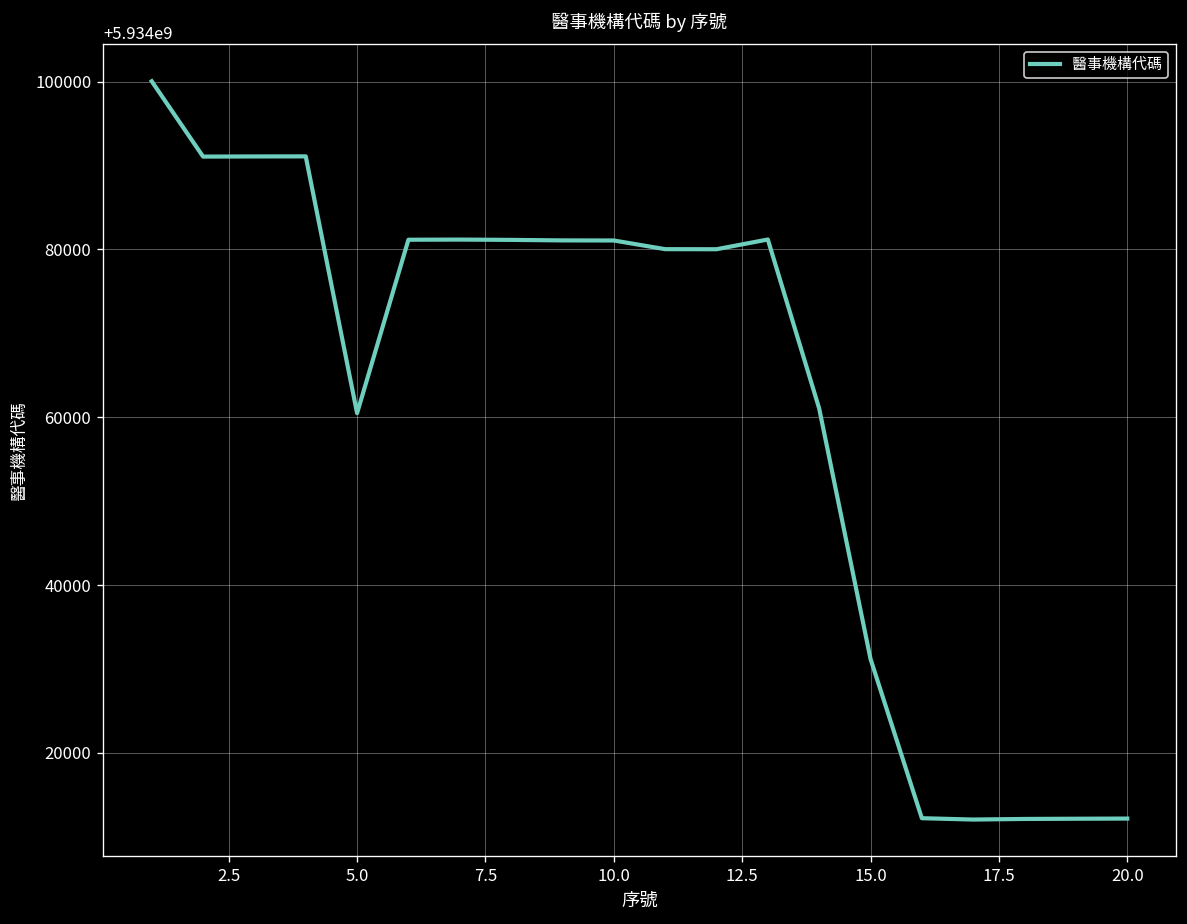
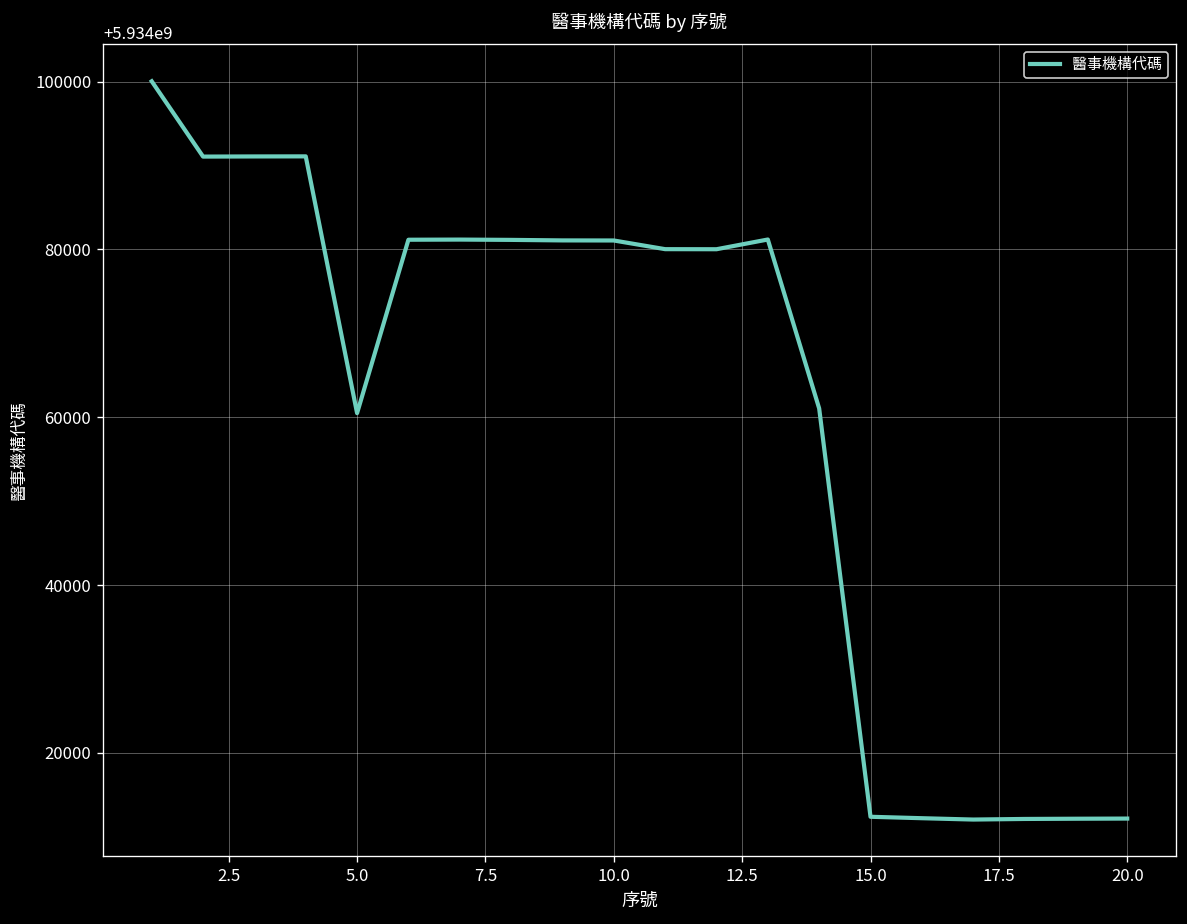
  {
    "5.0": 5934060000,
    "10.0": 5934081000,
-   "15.0": 5934031000,
+   "15.0": 5934012000,
    "20.0": 5934012000
  }
